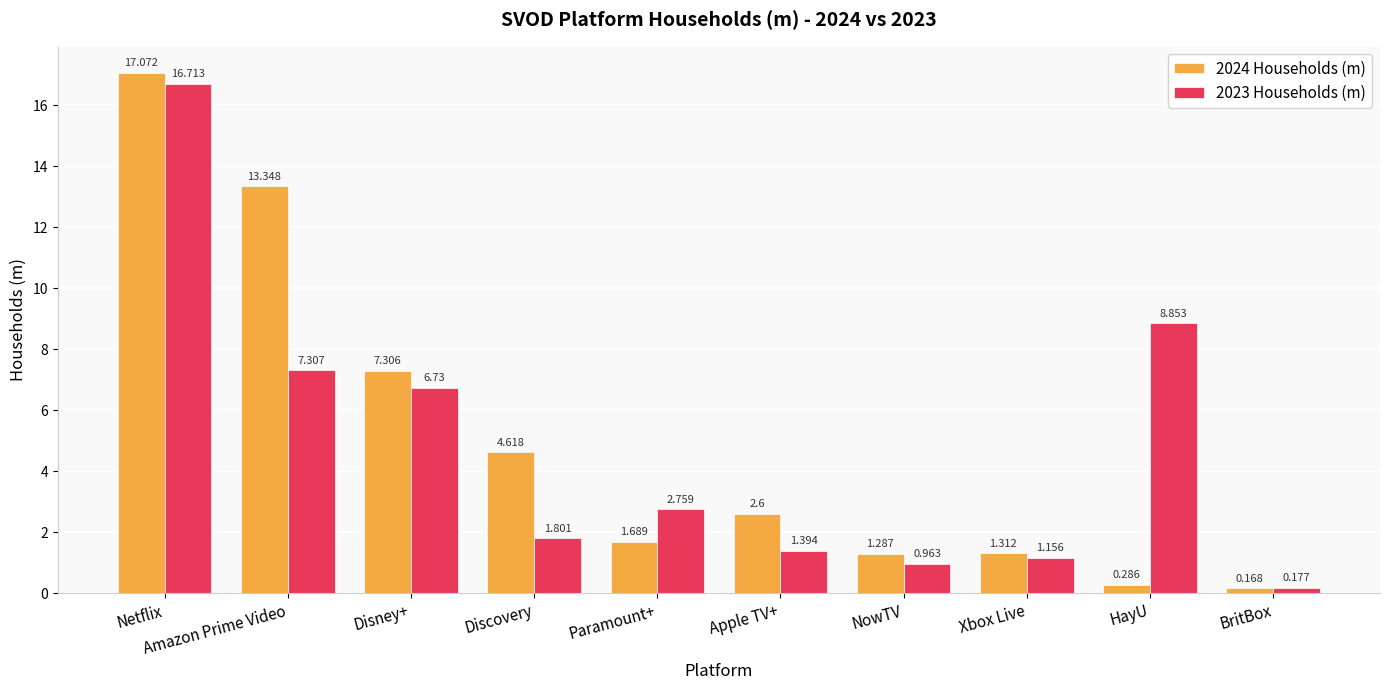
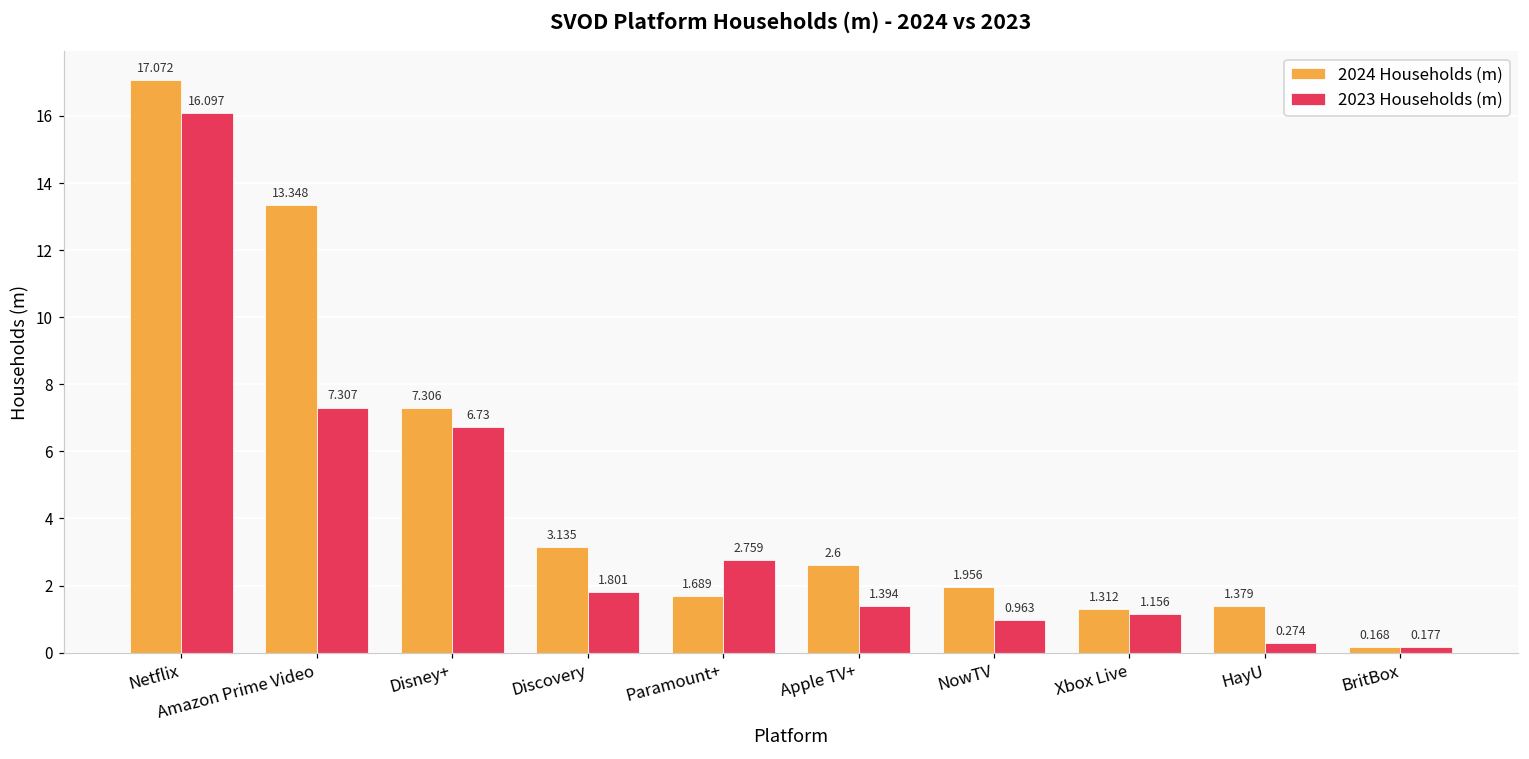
  {
    "2024 Households (m)": {
      "Netflix": 17.072,
      "Amazon Prime Video": 13.348,
      "Disney+": 7.306,
-     "Discovery": 4.618,
+     "Discovery": 3.135,
      "Paramount+": 1.689,
      "Apple TV+": 2.6,
-     "NowTV": 1.287,
+     "NowTV": 1.956,
      "Xbox Live": 1.312,
-     "HayU": 0.286,
+     "HayU": 1.379,
      "BritBox": 0.168
    },
    "2023 Households (m)": {
-     "Netflix": 16.713,
+     "Netflix": 16.097,
      "Amazon Prime Video": 7.307,
      "Disney+": 6.73,
      "Discovery": 1.801,
      "Paramount+": 2.759,
      "Apple TV+": 1.394,
      "NowTV": 0.963,
      "Xbox Live": 1.156,
-     "HayU": 8.853,
+     "HayU": 0.274,
      "BritBox": 0.177
    }
  }
